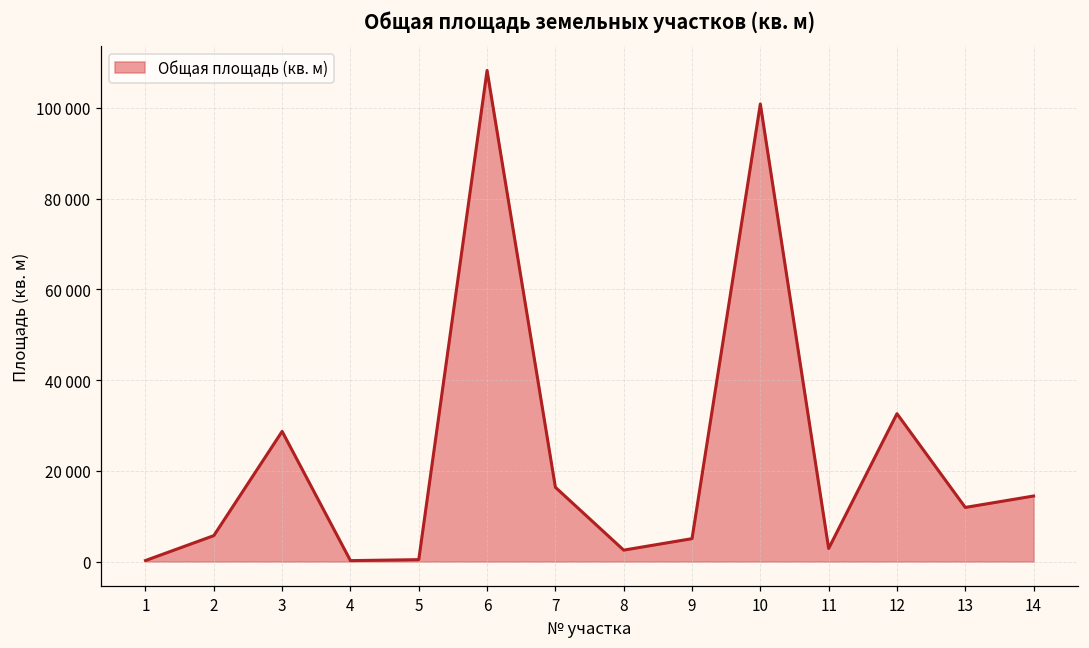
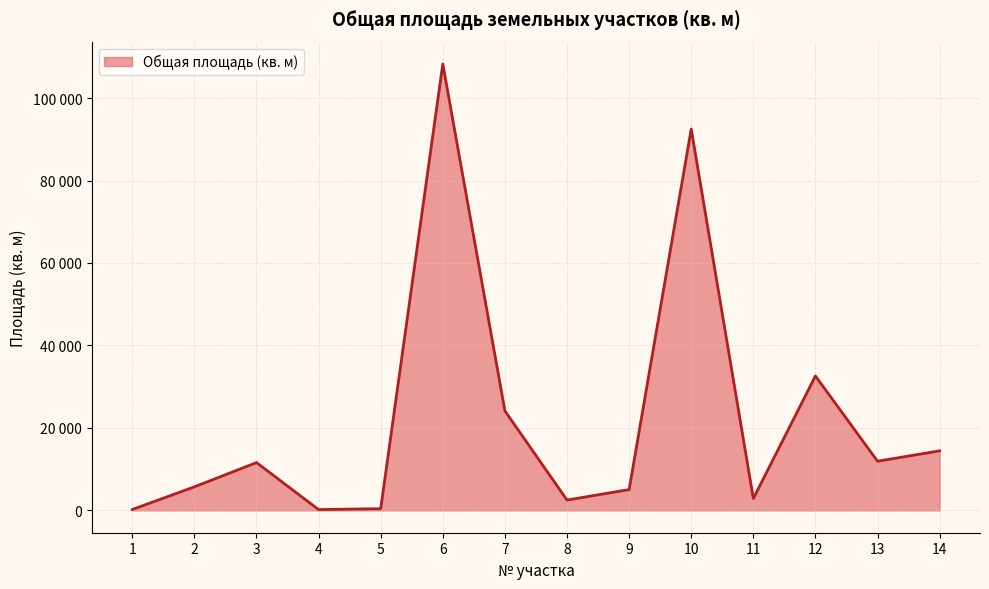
  {
    "1": 0,
    "2": 6000,
-   "3": 29000,
+   "3": 12000,
    "4": 0,
    "5": 0,
    "6": 108000,
-   "7": 16000,
+   "7": 24000,
    "8": 3000,
    "9": 5000,
-   "10": 101000,
+   "10": 93000,
    "11": 3000,
    "12": 33000,
    "13": 12000,
    "14": 14000
  }
